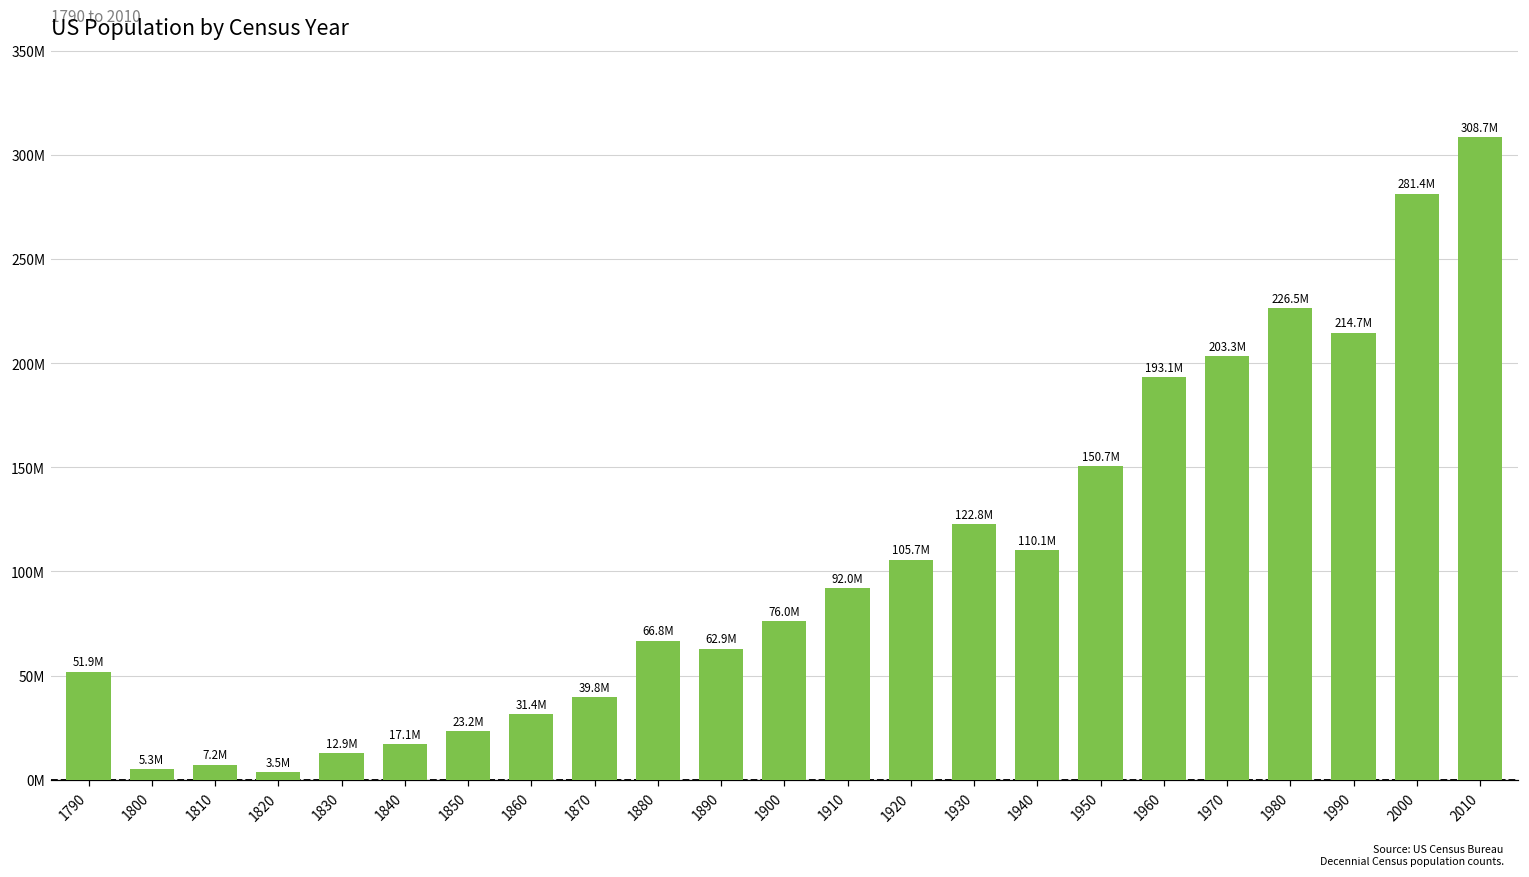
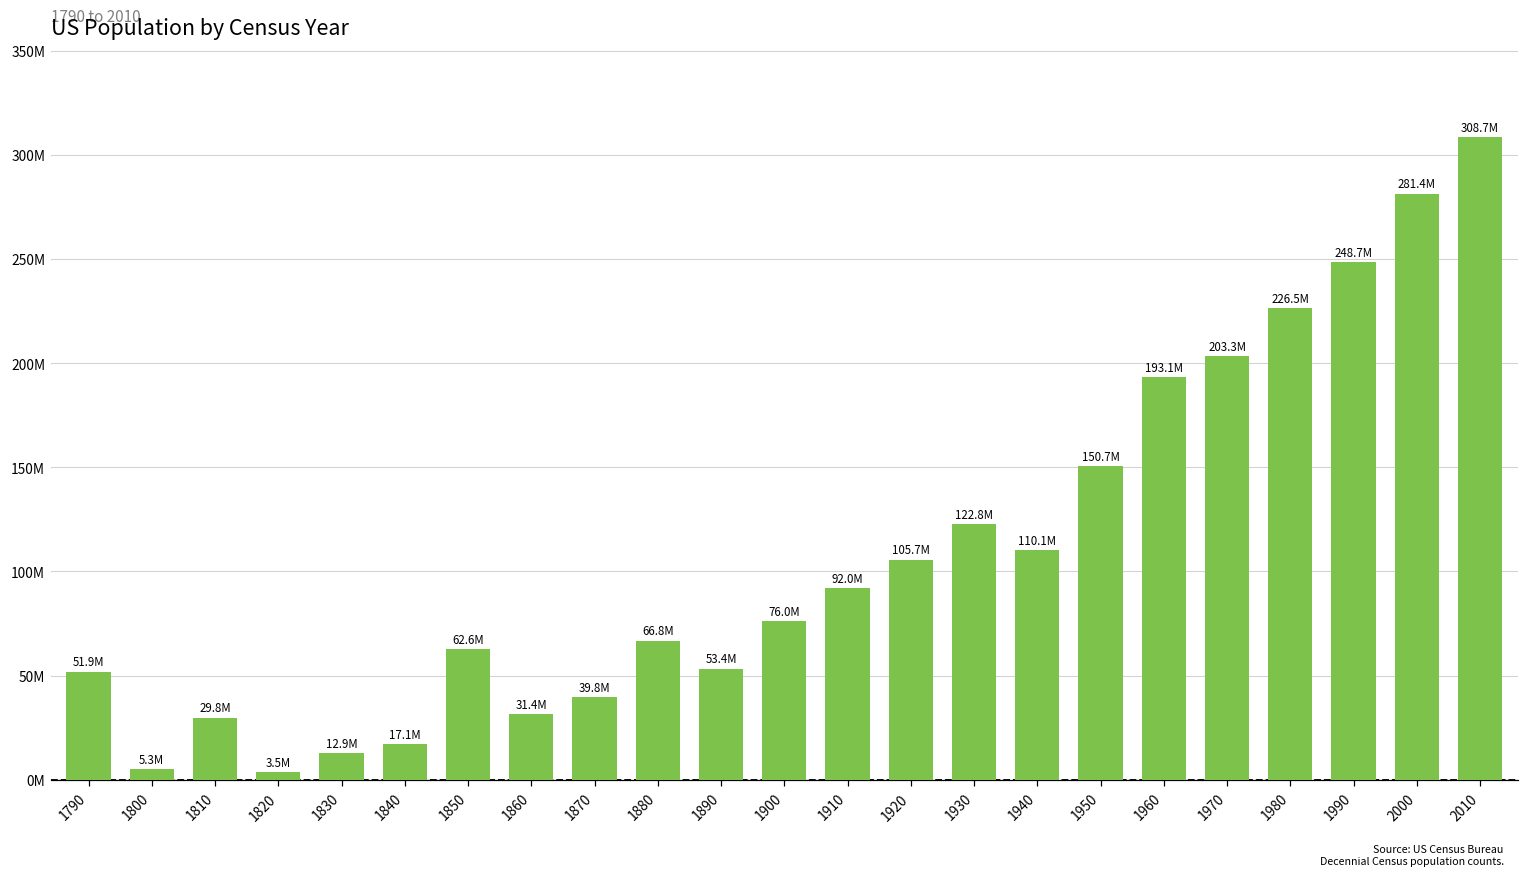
  {
    "1790": "51.9M",
    "1800": "5.3M",
-   "1810": "7.2M",
+   "1810": "29.8M",
    "1820": "3.5M",
    "1830": "12.9M",
    "1840": "17.1M",
-   "1850": "23.2M",
+   "1850": "62.6M",
    "1860": "31.4M",
    "1870": "39.8M",
    "1880": "66.8M",
-   "1890": "62.9M",
+   "1890": "53.4M",
    "1900": "76.0M",
    "1910": "92.0M",
    "1920": "105.7M",
    "1930": "122.8M",
    "1940": "110.1M",
    "1950": "150.7M",
    "1960": "193.1M",
    "1970": "203.3M",
    "1980": "226.5M",
-   "1990": "214.7M",
+   "1990": "248.7M",
    "2000": "281.4M",
    "2010": "308.7M"
  }
